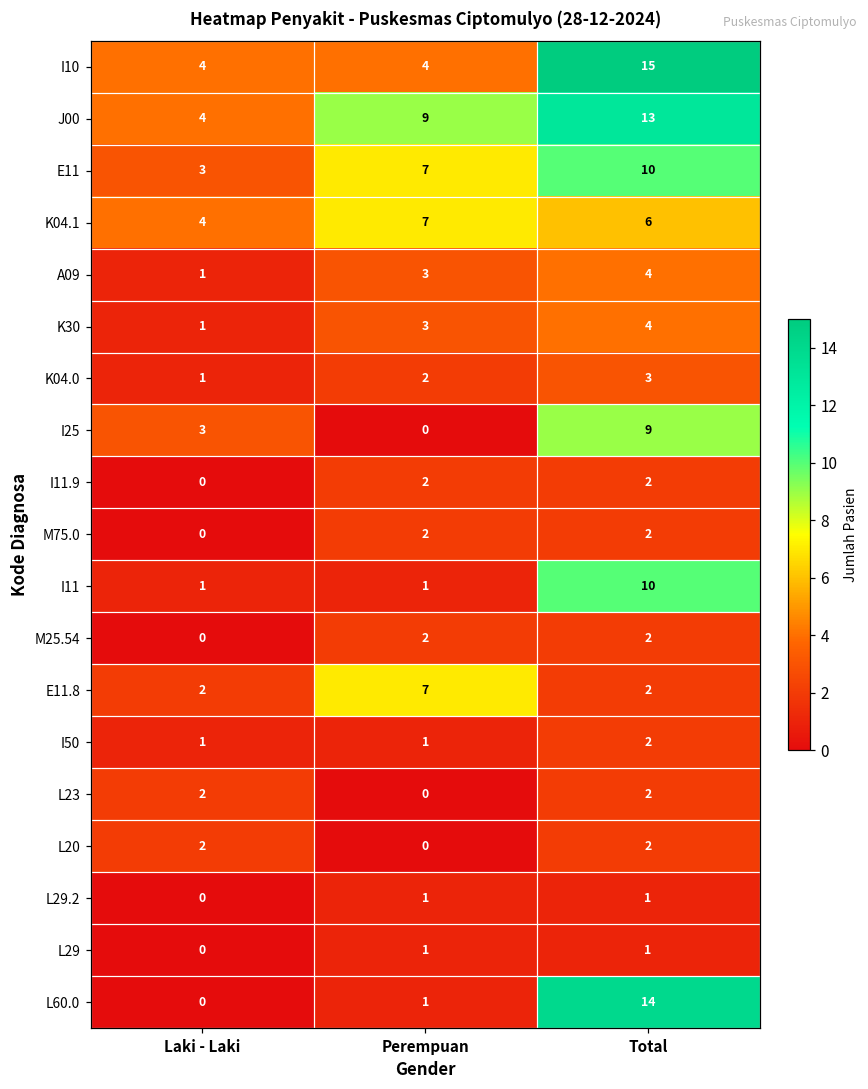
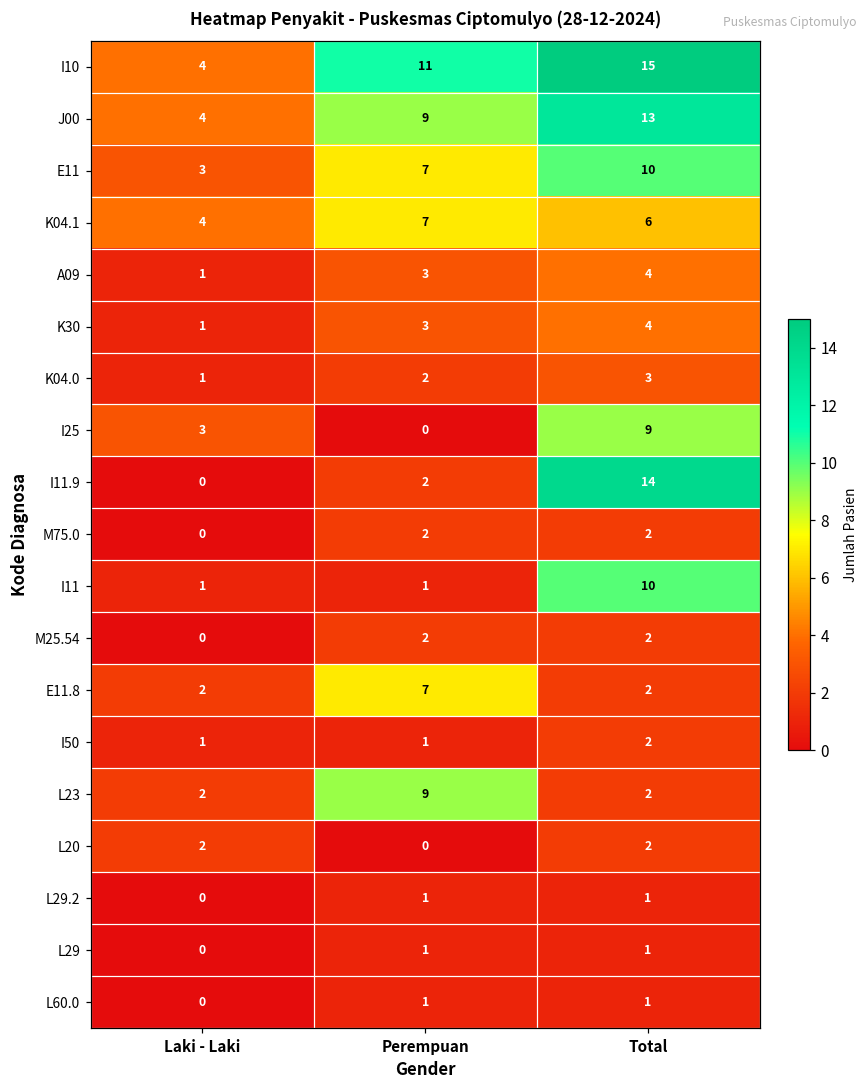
  {
    "I10": {
      "Laki - Laki": 4,
-     "Perempuan": 4,
+     "Perempuan": 11,
      "Total": 15
    },
    "J00": {
      "Laki - Laki": 4,
      "Perempuan": 9,
      "Total": 13
    },
    "E11": {
      "Laki - Laki": 3,
      "Perempuan": 7,
      "Total": 10
    },
    "K04.1": {
      "Laki - Laki": 4,
      "Perempuan": 7,
      "Total": 6
    },
    "A09": {
      "Laki - Laki": 1,
      "Perempuan": 3,
      "Total": 4
    },
    "K30": {
      "Laki - Laki": 1,
      "Perempuan": 3,
      "Total": 4
    },
    "K04.0": {
      "Laki - Laki": 1,
      "Perempuan": 2,
      "Total": 3
    },
    "I25": {
      "Laki - Laki": 3,
      "Perempuan": 0,
      "Total": 9
    },
    "I11.9": {
      "Laki - Laki": 0,
      "Perempuan": 2,
-     "Total": 2
+     "Total": 14
    },
    "M75.0": {
      "Laki - Laki": 0,
      "Perempuan": 2,
      "Total": 2
    },
    "I11": {
      "Laki - Laki": 1,
      "Perempuan": 1,
      "Total": 10
    },
    "M25.54": {
      "Laki - Laki": 0,
      "Perempuan": 2,
      "Total": 2
    },
    "E11.8": {
      "Laki - Laki": 2,
      "Perempuan": 7,
      "Total": 2
    },
    "I50": {
      "Laki - Laki": 1,
      "Perempuan": 1,
      "Total": 2
    },
    "L23": {
      "Laki - Laki": 2,
-     "Perempuan": 0,
+     "Perempuan": 9,
      "Total": 2
    },
    "L20": {
      "Laki - Laki": 2,
      "Perempuan": 0,
      "Total": 2
    },
    "L29.2": {
      "Laki - Laki": 0,
      "Perempuan": 1,
      "Total": 1
    },
    "L29": {
      "Laki - Laki": 0,
      "Perempuan": 1,
      "Total": 1
    },
    "L60.0": {
      "Laki - Laki": 0,
      "Perempuan": 1,
-     "Total": 14
+     "Total": 1
    }
  }
